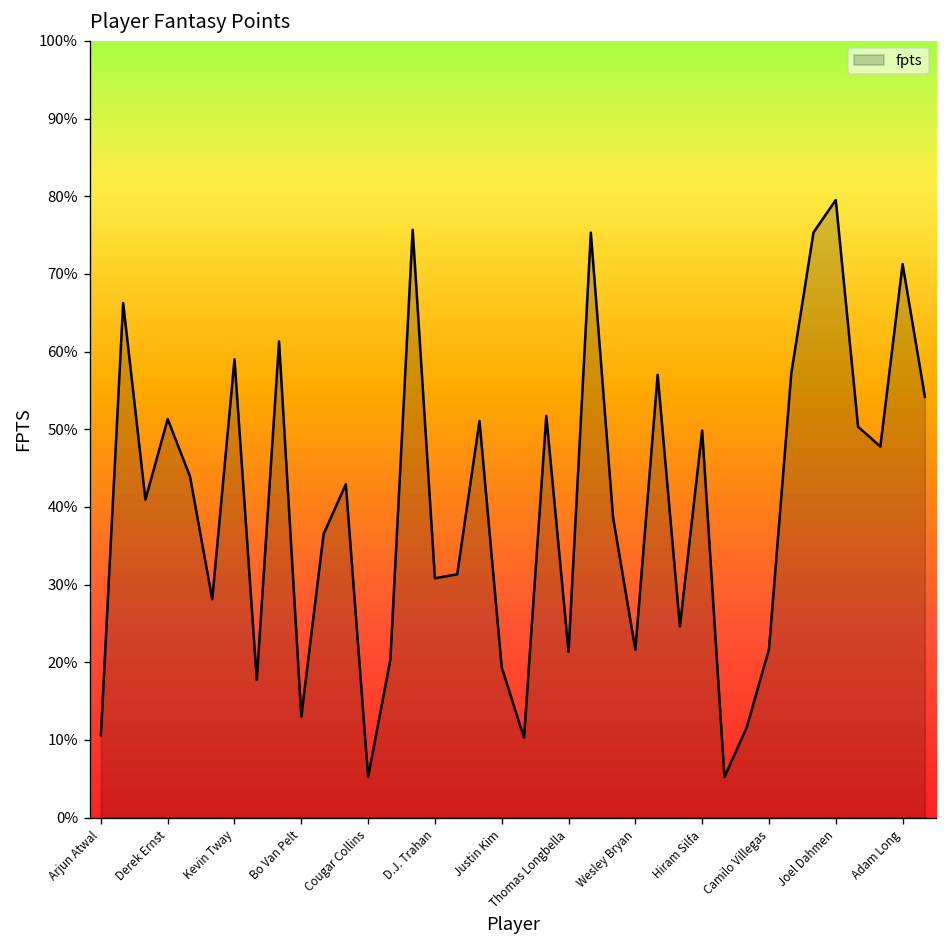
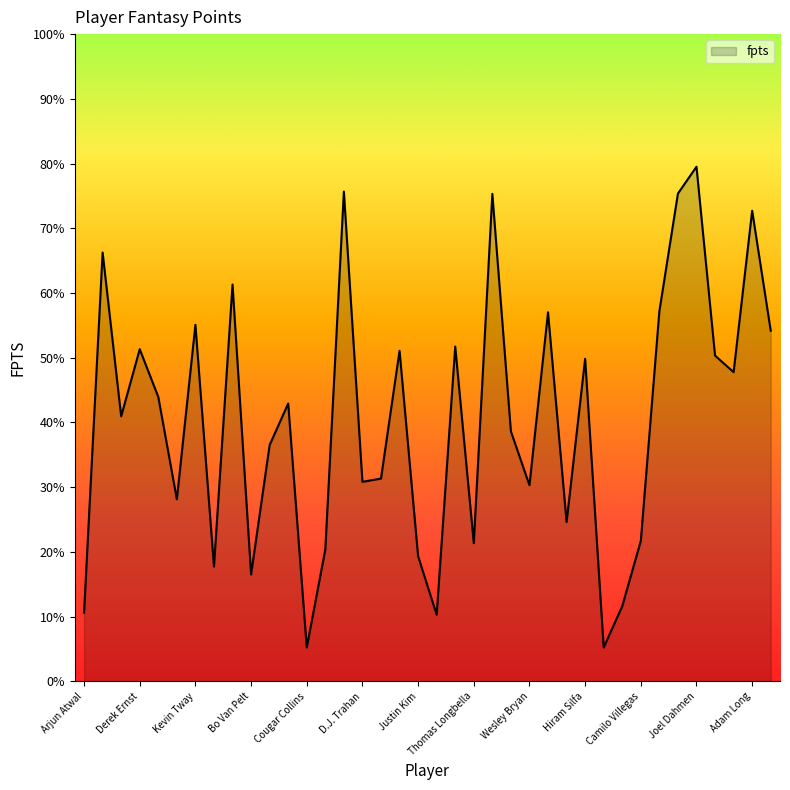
  {
    "Arjun Atwal": "11%",
    "Derek Ernst": "51%",
-   "Kevin Tway": "59%",
-   "Bo Van Pelt": "13%",
+   "Kevin Tway": "55%",
+   "Bo Van Pelt": "17%",
    "Cougar Collins": "5%",
    "D.J. Trahan": "31%",
    "Justin Kim": "19%",
    "Thomas Longbella": "21%",
-   "Wesley Bryan": "22%",
+   "Wesley Bryan": "30%",
    "Hiram Silfa": "50%",
    "Camilo Villegas": "22%",
    "Joel Dahmen": "80%",
-   "Adam Long": "71%"
+   "Adam Long": "73%"
  }
